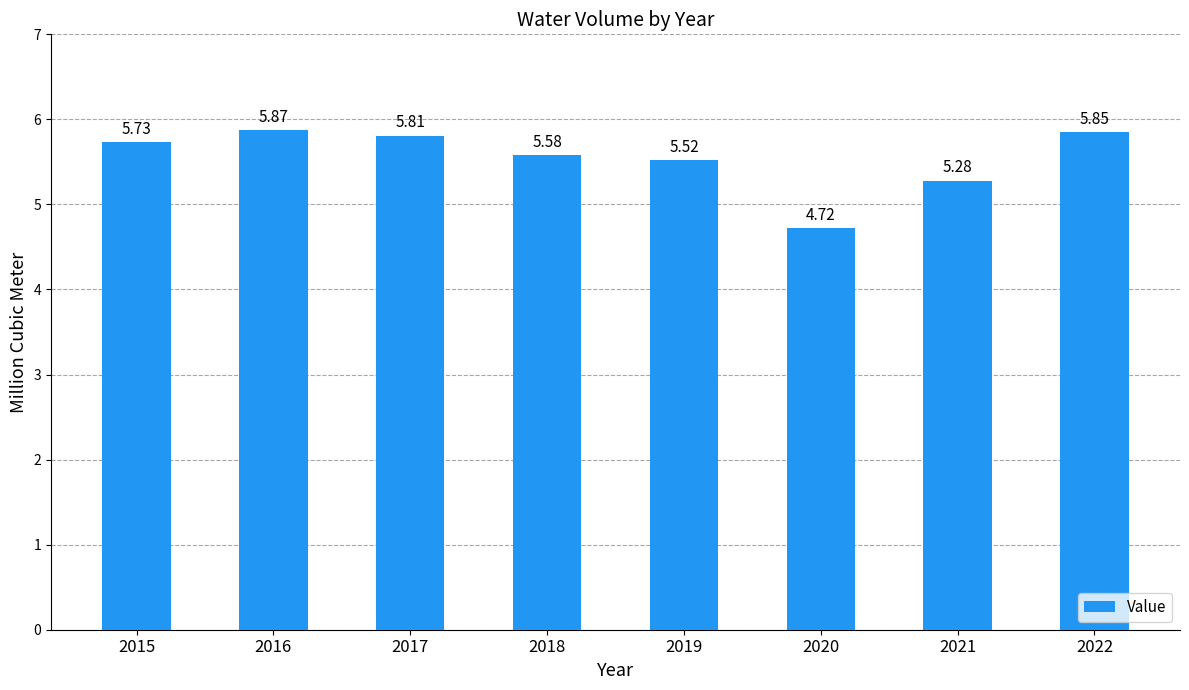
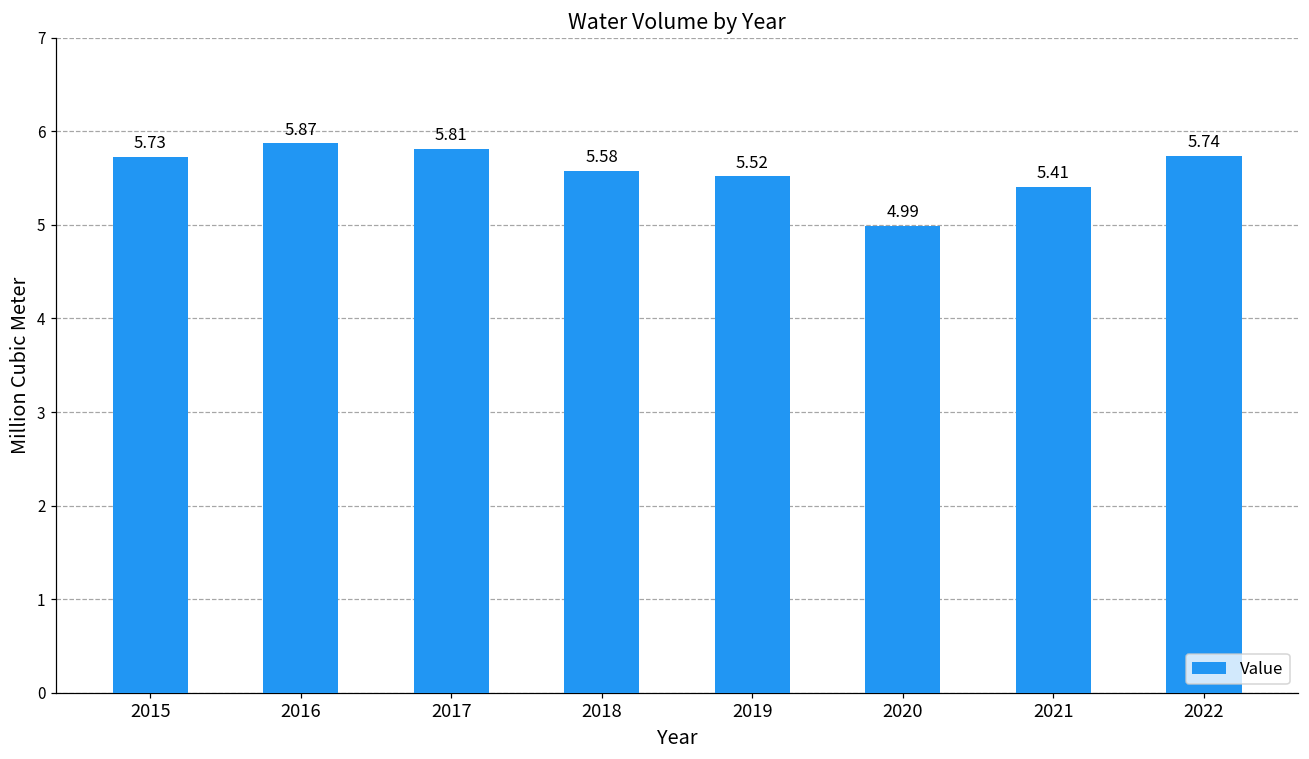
  {
    "2015": 5.73,
    "2016": 5.87,
    "2017": 5.81,
    "2018": 5.58,
    "2019": 5.52,
-   "2020": 4.72,
-   "2021": 5.28,
-   "2022": 5.85
+   "2020": 4.99,
+   "2021": 5.41,
+   "2022": 5.74
  }
